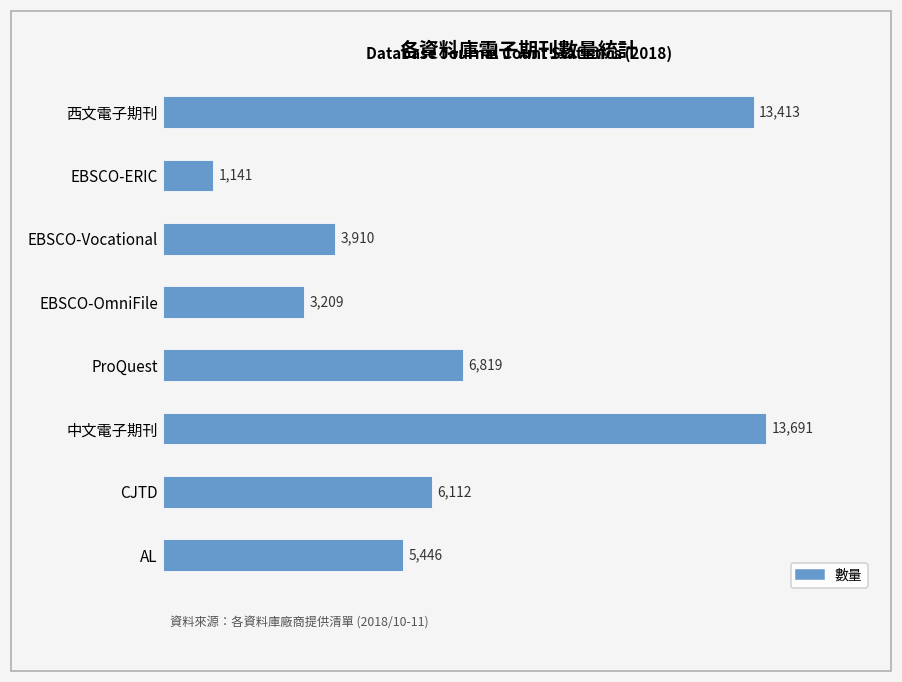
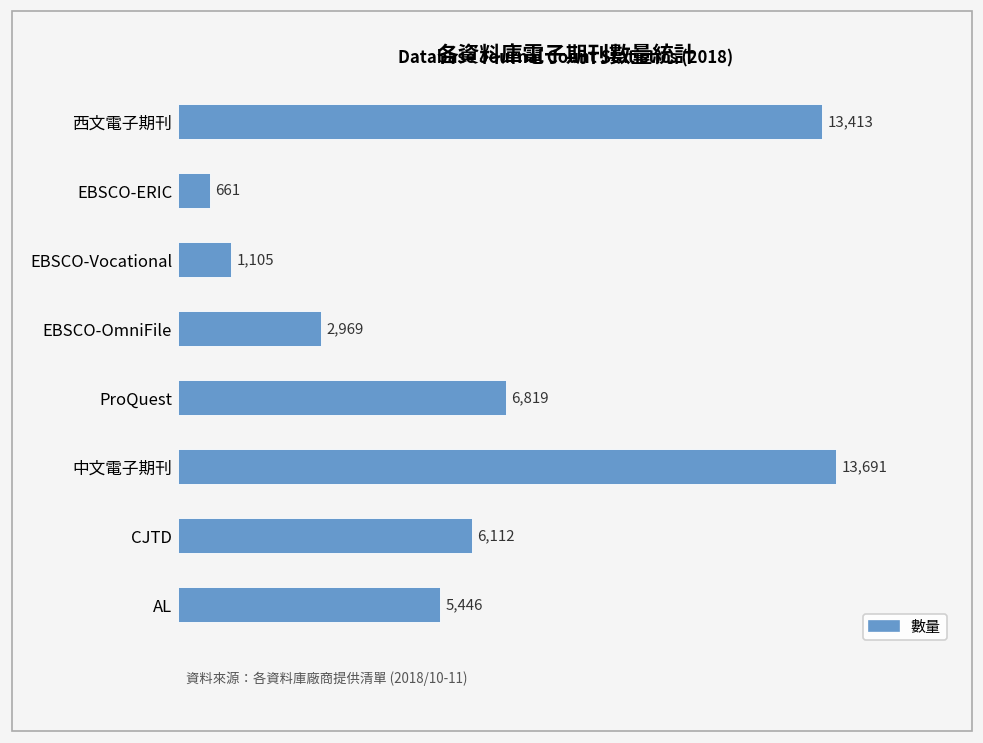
  {
    "西文電子期刊": "13,413",
-   "EBSCO-ERIC": "1,141",
-   "EBSCO-Vocational": "3,910",
-   "EBSCO-OmniFile": "3,209",
+   "EBSCO-ERIC": "661",
+   "EBSCO-Vocational": "1,105",
+   "EBSCO-OmniFile": "2,969",
    "ProQuest": "6,819",
    "中文電子期刊": "13,691",
    "CJTD": "6,112",
    "AL": "5,446"
  }
